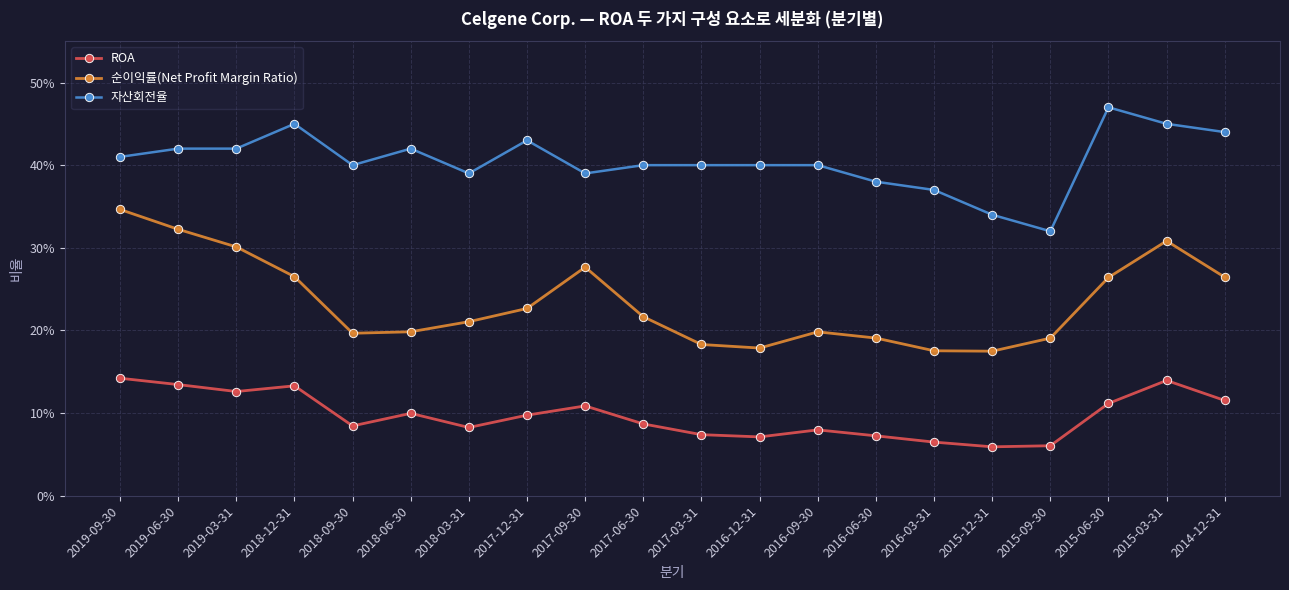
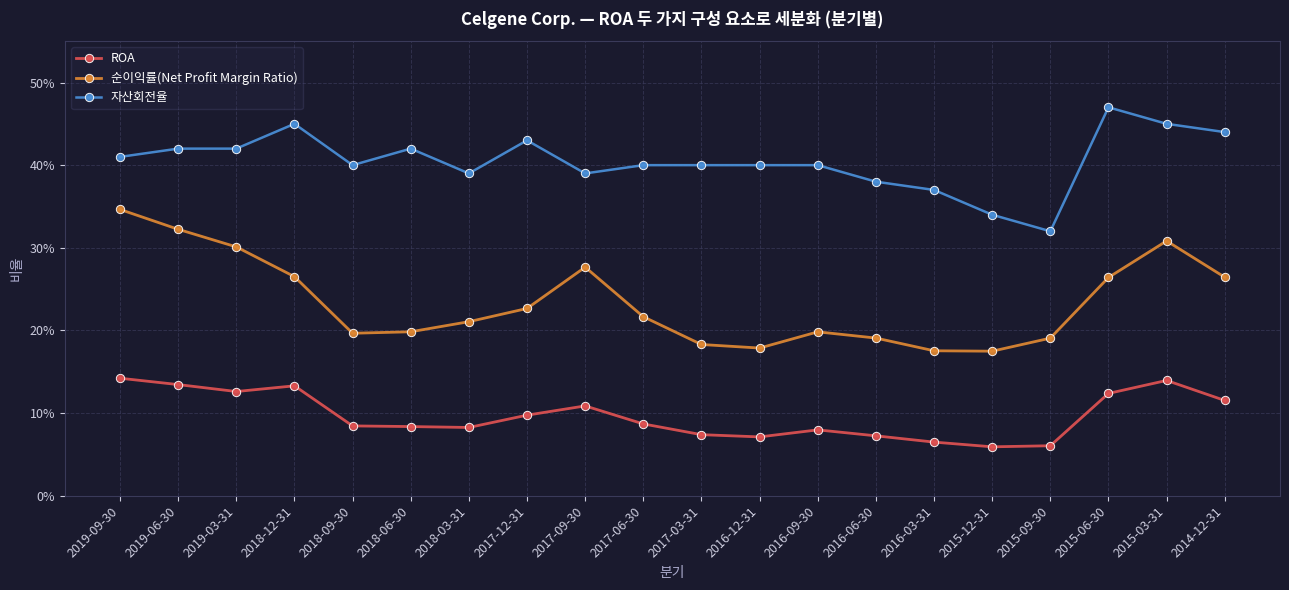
  {
    "ROA": {
      "2019-09-30": "14%",
      "2019-06-30": "13%",
      "2019-03-31": "13%",
      "2018-12-31": "13%",
      "2018-09-30": "8%",
-     "2018-06-30": "10%",
+     "2018-06-30": "8%",
      "2018-03-31": "8%",
      "2017-12-31": "10%",
      "2017-09-30": "11%",
      "2017-06-30": "9%",
      "2017-03-31": "7%",
      "2016-12-31": "7%",
      "2016-09-30": "8%",
      "2016-06-30": "7%",
      "2016-03-31": "6%",
      "2015-12-31": "6%",
      "2015-09-30": "6%",
-     "2015-06-30": "11%",
+     "2015-06-30": "12%",
      "2015-03-31": "14%",
      "2014-12-31": "12%"
    },
    "순이익률(Net Profit Margin Ratio)": {
      "2019-09-30": "35%",
      "2019-06-30": "32%",
      "2019-03-31": "30%",
      "2018-12-31": "27%",
      "2018-09-30": "20%",
      "2018-06-30": "20%",
      "2018-03-31": "21%",
      "2017-12-31": "23%",
      "2017-09-30": "28%",
      "2017-06-30": "22%",
      "2017-03-31": "18%",
      "2016-12-31": "18%",
      "2016-09-30": "20%",
      "2016-06-30": "19%",
      "2016-03-31": "18%",
      "2015-12-31": "17%",
      "2015-09-30": "19%",
      "2015-06-30": "26%",
      "2015-03-31": "31%",
      "2014-12-31": "26%"
    },
    "자산회전율": {
      "2019-09-30": "41%",
      "2019-06-30": "42%",
      "2019-03-31": "42%",
      "2018-12-31": "45%",
      "2018-09-30": "40%",
      "2018-06-30": "42%",
      "2018-03-31": "39%",
      "2017-12-31": "43%",
      "2017-09-30": "39%",
      "2017-06-30": "40%",
      "2017-03-31": "40%",
      "2016-12-31": "40%",
      "2016-09-30": "40%",
      "2016-06-30": "38%",
      "2016-03-31": "37%",
      "2015-12-31": "34%",
      "2015-09-30": "32%",
      "2015-06-30": "47%",
      "2015-03-31": "45%",
      "2014-12-31": "44%"
    }
  }
